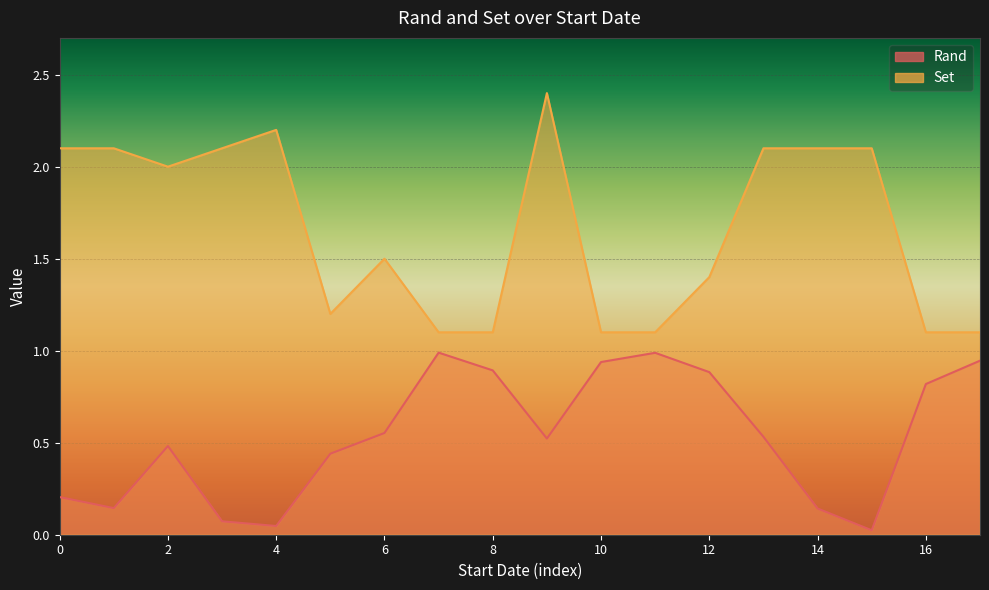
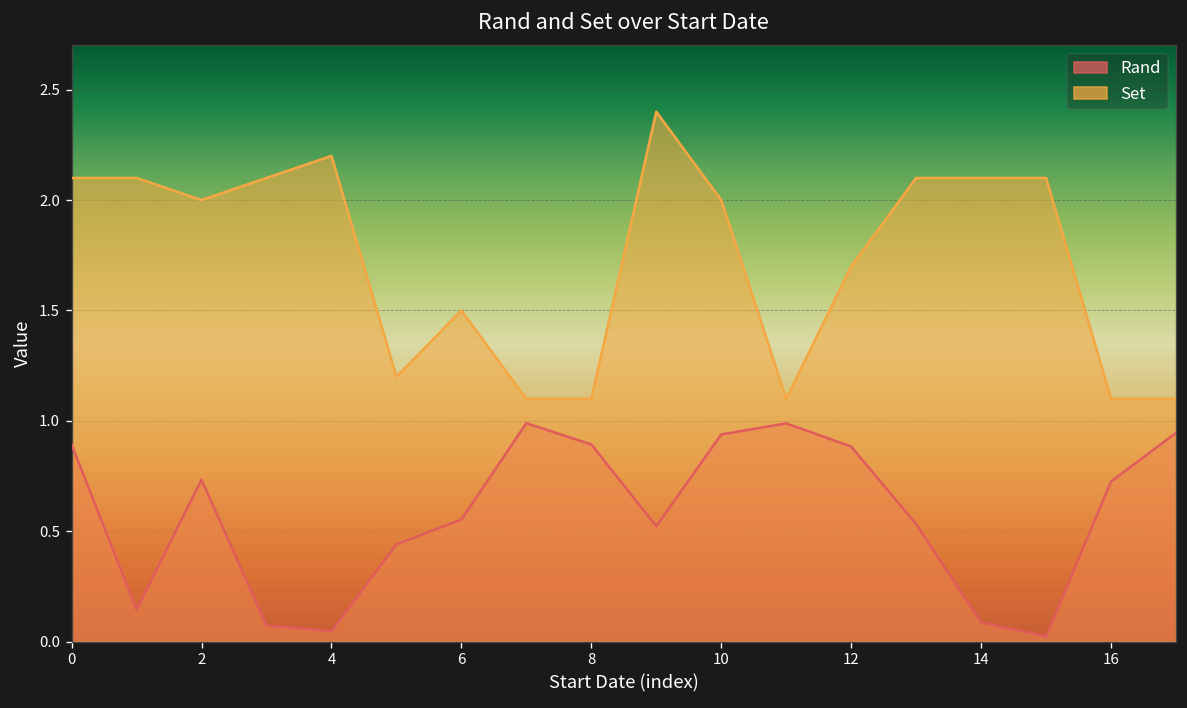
  {
    "Rand": {
-     "0": 0.20,
-     "2": 0.48,
+     "0": 0.89,
+     "2": 0.73,
      "4": 0.05,
      "6": 0.55,
      "8": 0.89,
      "10": 0.94,
      "12": 0.88,
-     "14": 0.14,
-     "16": 0.82
+     "14": 0.09,
+     "16": 0.72
    },
    "Set": {
      "0": 2.1,
      "2": 2.0,
      "4": 2.2,
      "6": 1.5,
      "8": 1.1,
-     "10": 1.1,
-     "12": 1.4,
+     "10": 2.0,
+     "12": 1.7,
      "14": 2.1,
      "16": 1.1
    }
  }
